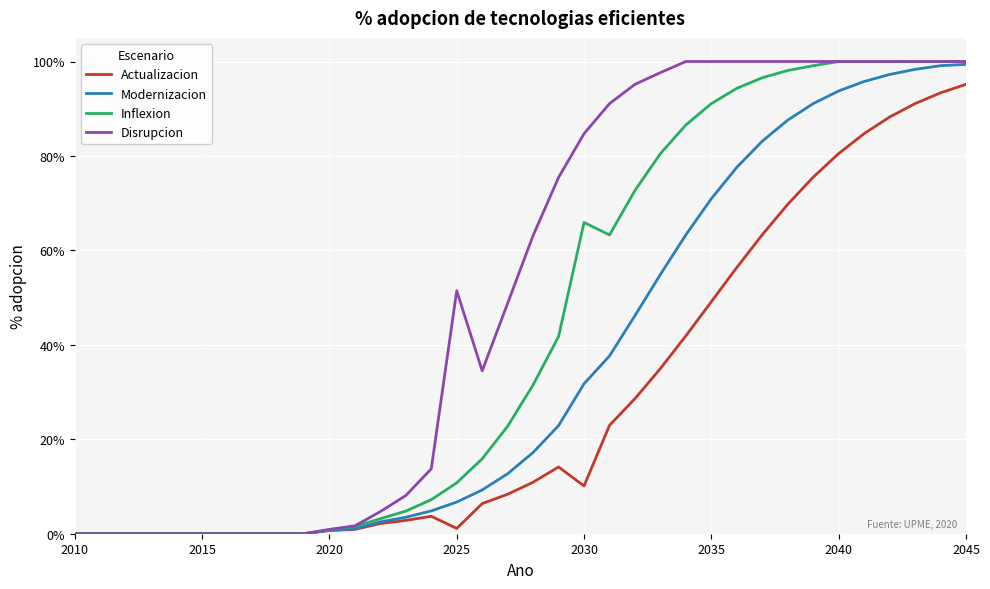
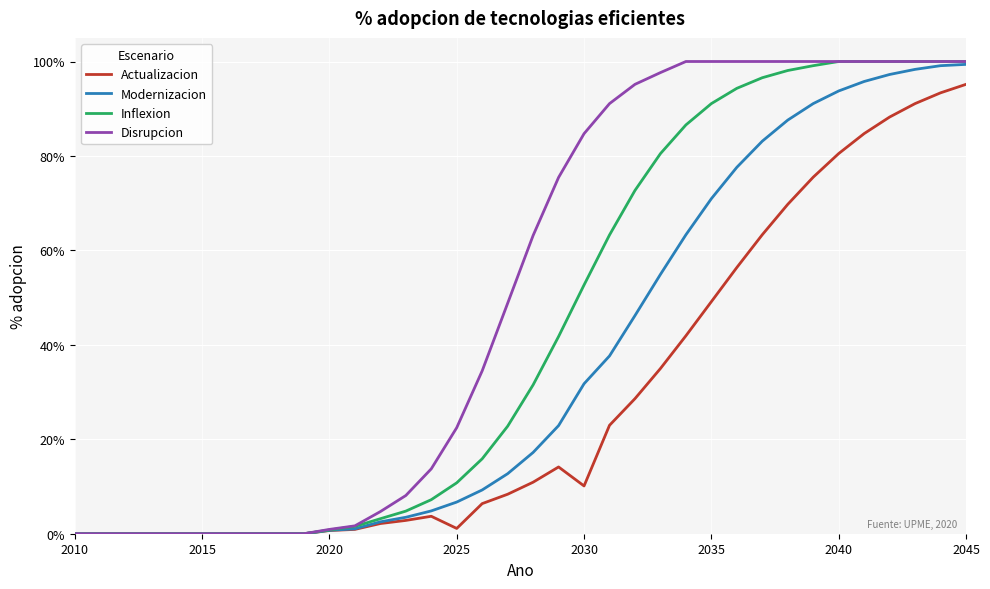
  {
    "Actualizacion": {
      "2025": "1%",
      "2030": "10%",
      "2035": "49%",
      "2040": "81%",
      "2045": "95%"
    },
    "Modernizacion": {
      "2025": "7%",
      "2030": "32%",
      "2035": "71%",
      "2040": "94%",
      "2045": "99%"
    },
    "Inflexion": {
      "2025": "11%",
-     "2030": "66%",
+     "2030": "53%",
      "2035": "91%"
    },
    "Disrupcion": {
-     "2025": "51%",
+     "2025": "22%",
      "2030": "85%",
      "2035": "100%"
    }
  }
